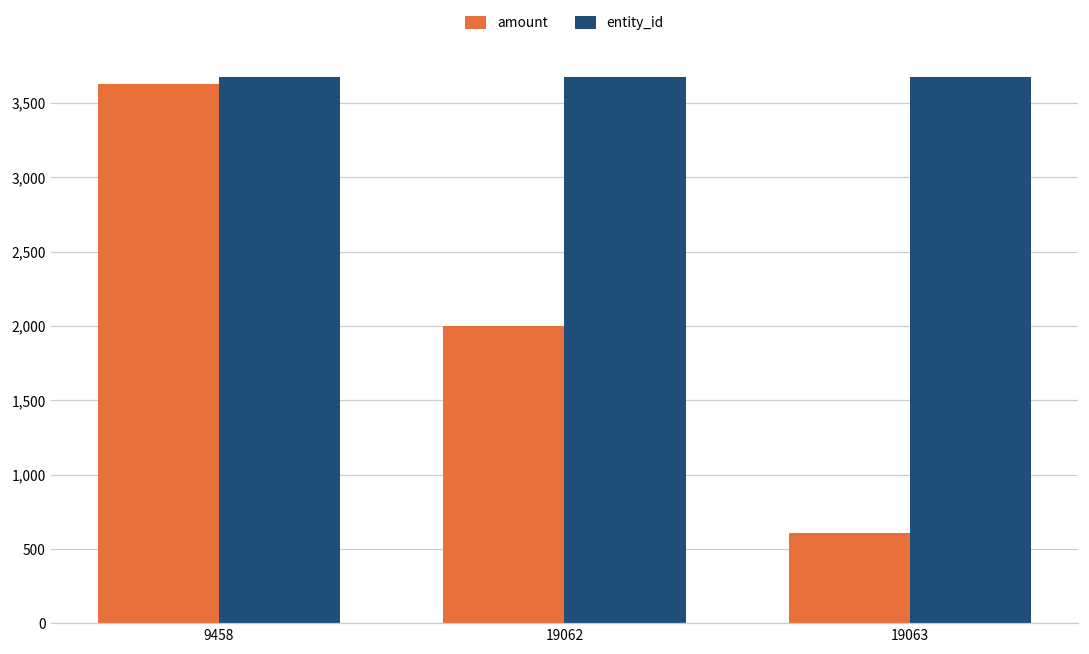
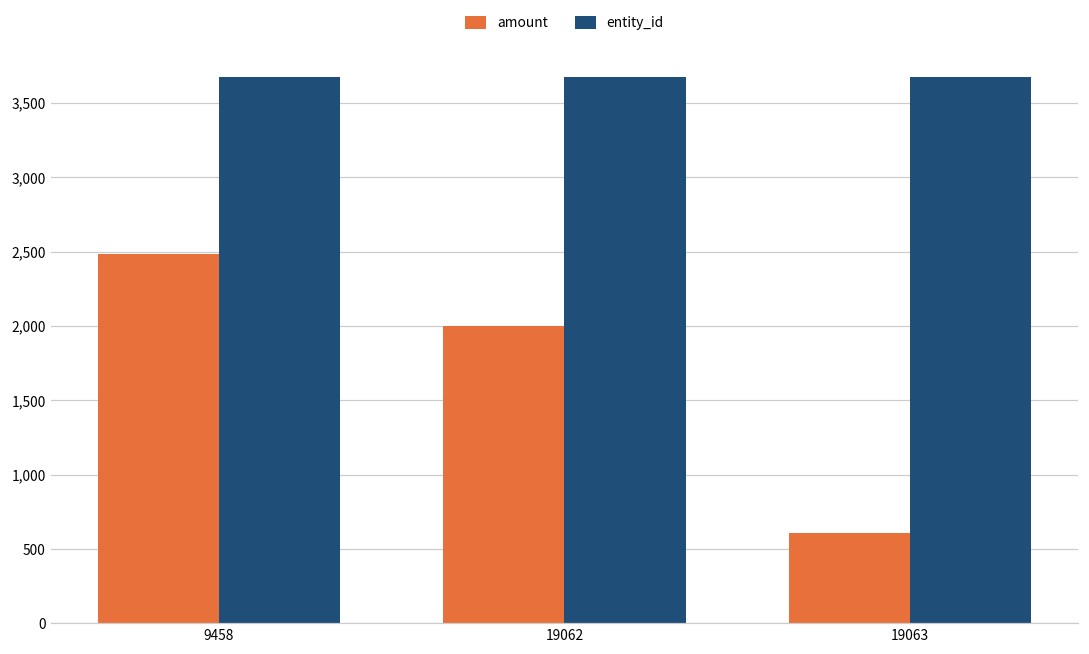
  {
    "amount": {
-     "9458": "3,630",
+     "9458": "2,490",
      "19062": "2,000",
      "19063": "610"
    },
    "entity_id": {
      "9458": "3,670",
      "19062": "3,670",
      "19063": "3,670"
    }
  }
